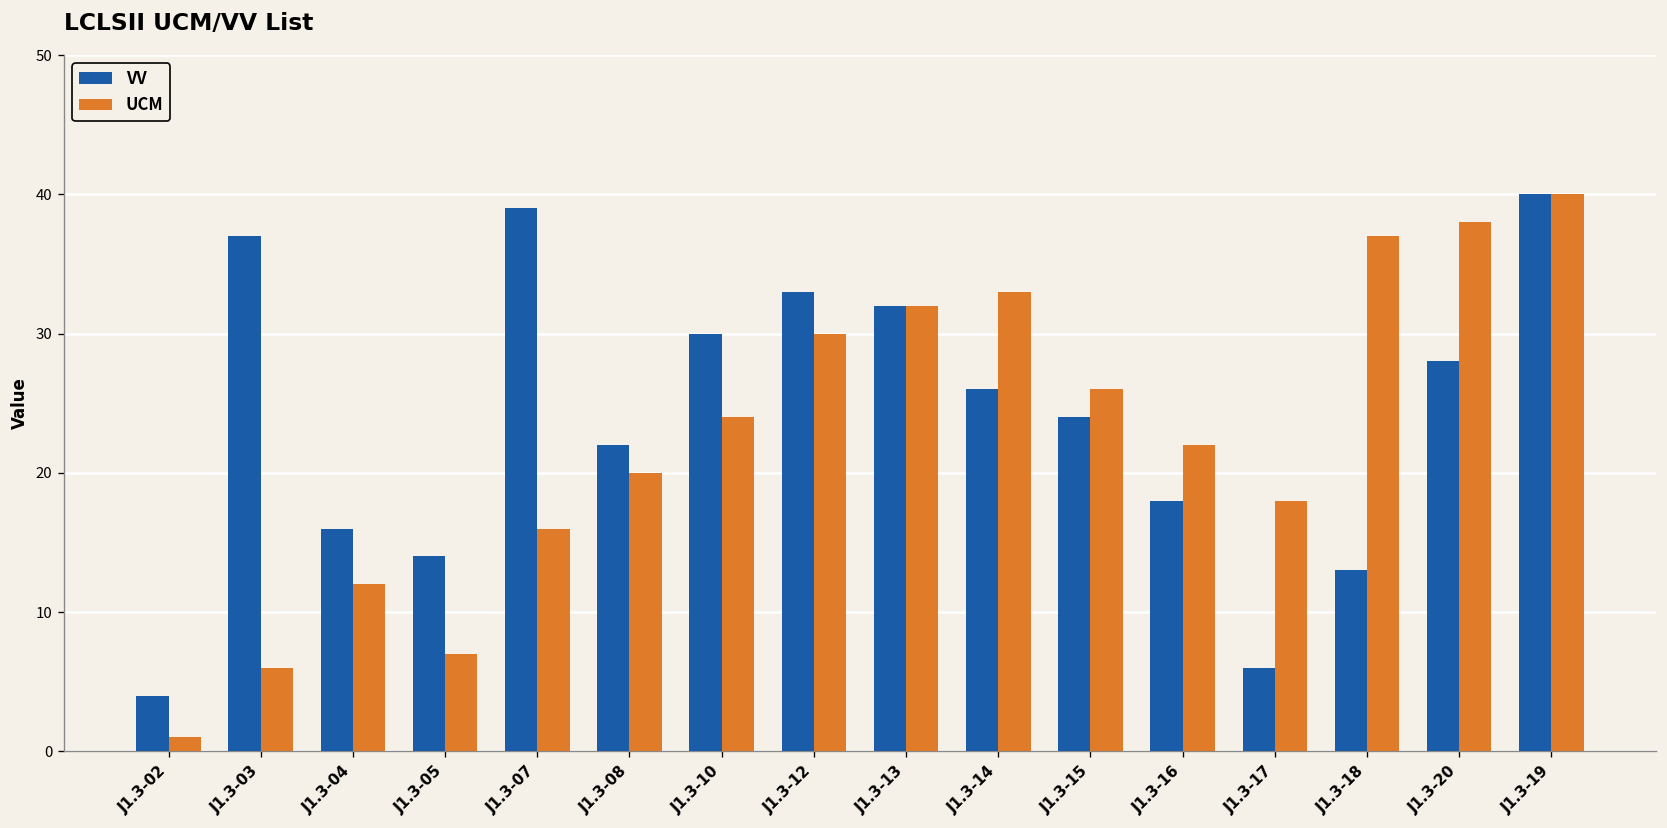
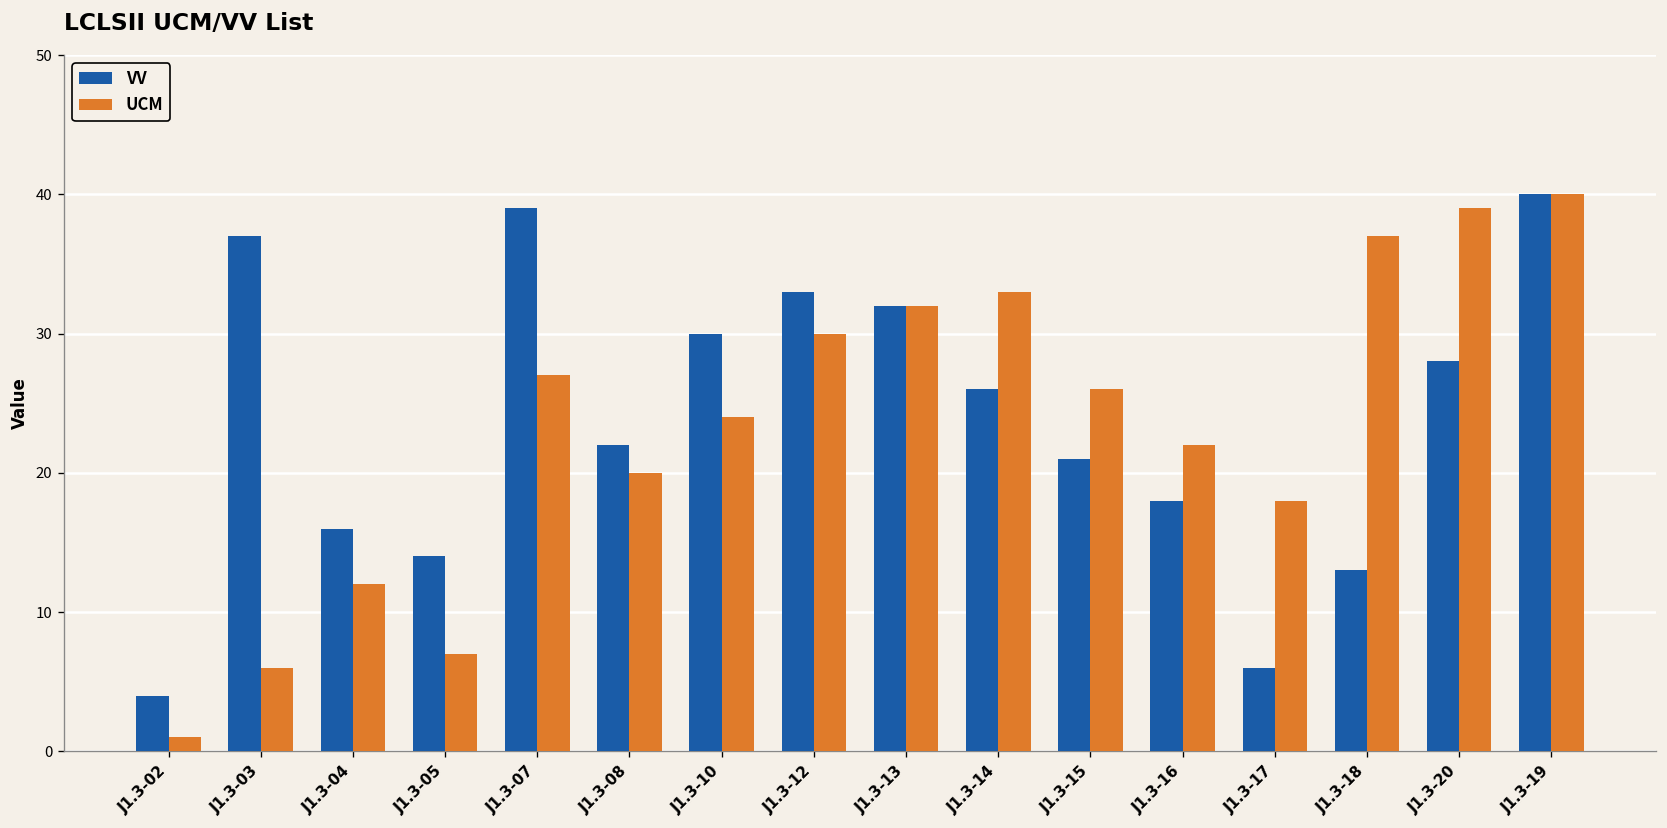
  {
    "VV": {
      "J1.3-02": 4,
      "J1.3-03": 37,
      "J1.3-04": 16,
      "J1.3-05": 14,
      "J1.3-07": 39,
      "J1.3-08": 22,
      "J1.3-10": 30,
      "J1.3-12": 33,
      "J1.3-13": 32,
      "J1.3-14": 26,
-     "J1.3-15": 24,
+     "J1.3-15": 21,
      "J1.3-16": 18,
      "J1.3-17": 6,
      "J1.3-18": 13,
      "J1.3-20": 28,
      "J1.3-19": 40
    },
    "UCM": {
      "J1.3-02": 1,
      "J1.3-03": 6,
      "J1.3-04": 12,
      "J1.3-05": 7,
-     "J1.3-07": 16,
+     "J1.3-07": 27,
      "J1.3-08": 20,
      "J1.3-10": 24,
      "J1.3-12": 30,
      "J1.3-13": 32,
      "J1.3-14": 33,
      "J1.3-15": 26,
      "J1.3-16": 22,
      "J1.3-17": 18,
      "J1.3-18": 37,
-     "J1.3-20": 38,
+     "J1.3-20": 39,
      "J1.3-19": 40
    }
  }
